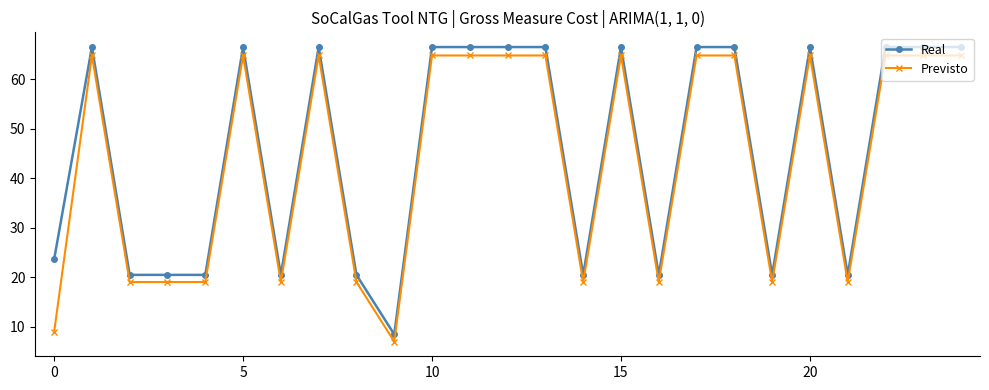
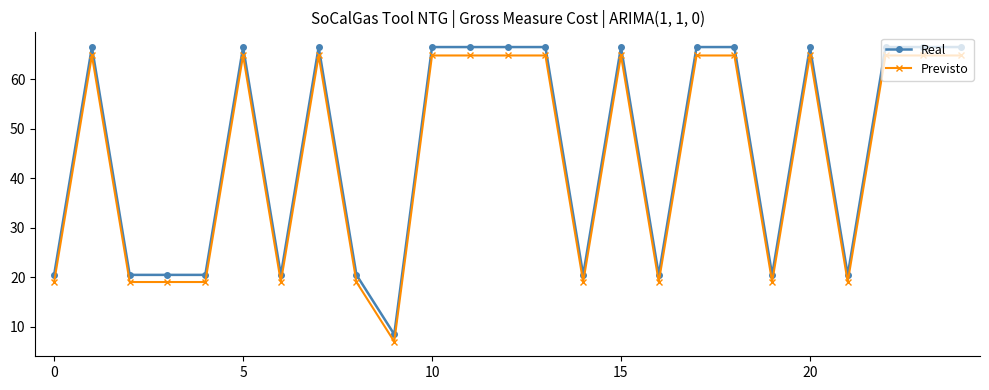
  {
    "Real": {
-     "0": 24,
+     "0": 20,
      "5": 66,
      "10": 66,
      "15": 66,
      "20": 66
    },
    "Previsto": {
-     "0": 9,
+     "0": 19,
      "5": 65,
      "10": 65,
      "15": 65,
      "20": 65
    }
  }
